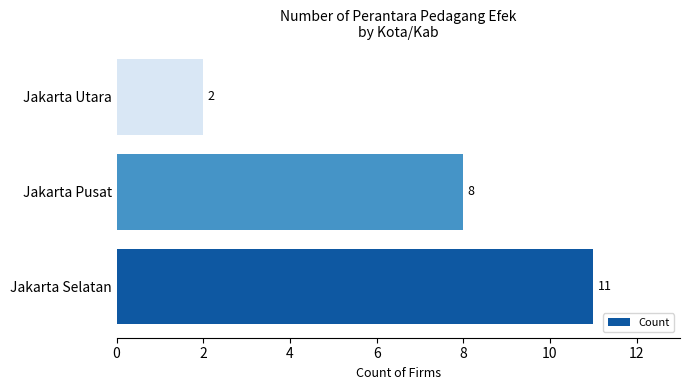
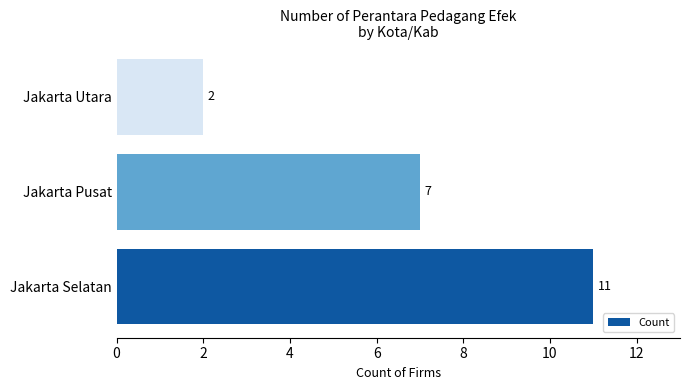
  {
    "Jakarta Utara": 2,
-   "Jakarta Pusat": 8,
+   "Jakarta Pusat": 7,
    "Jakarta Selatan": 11
  }
